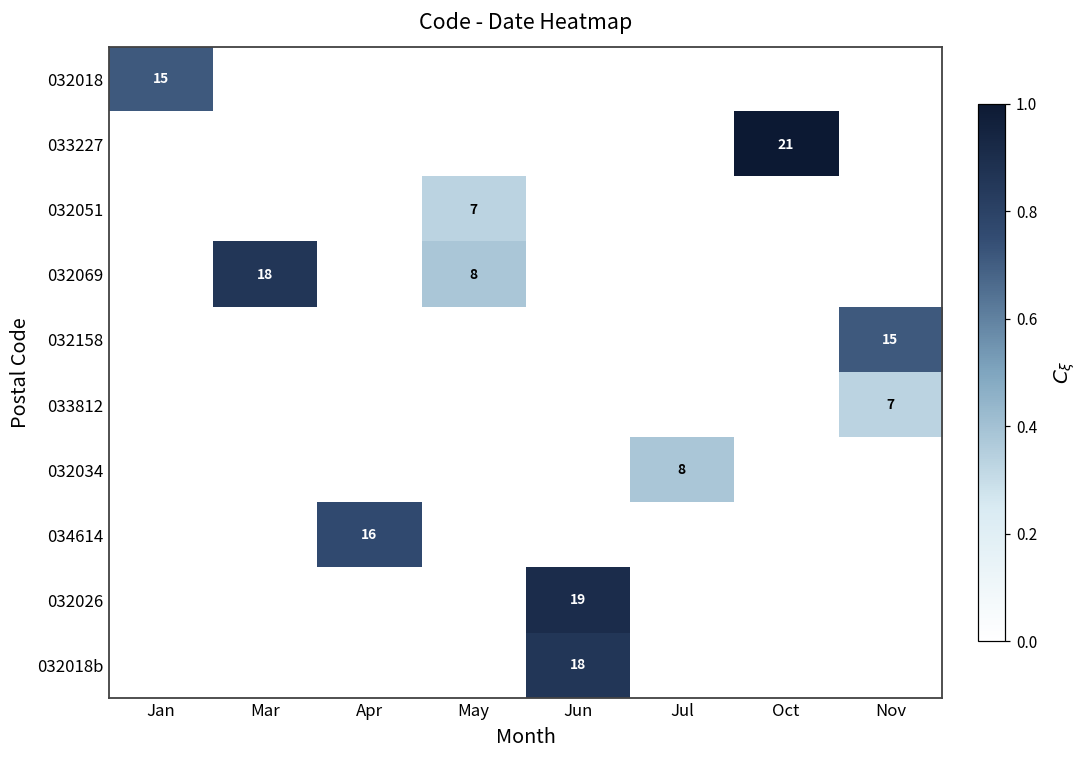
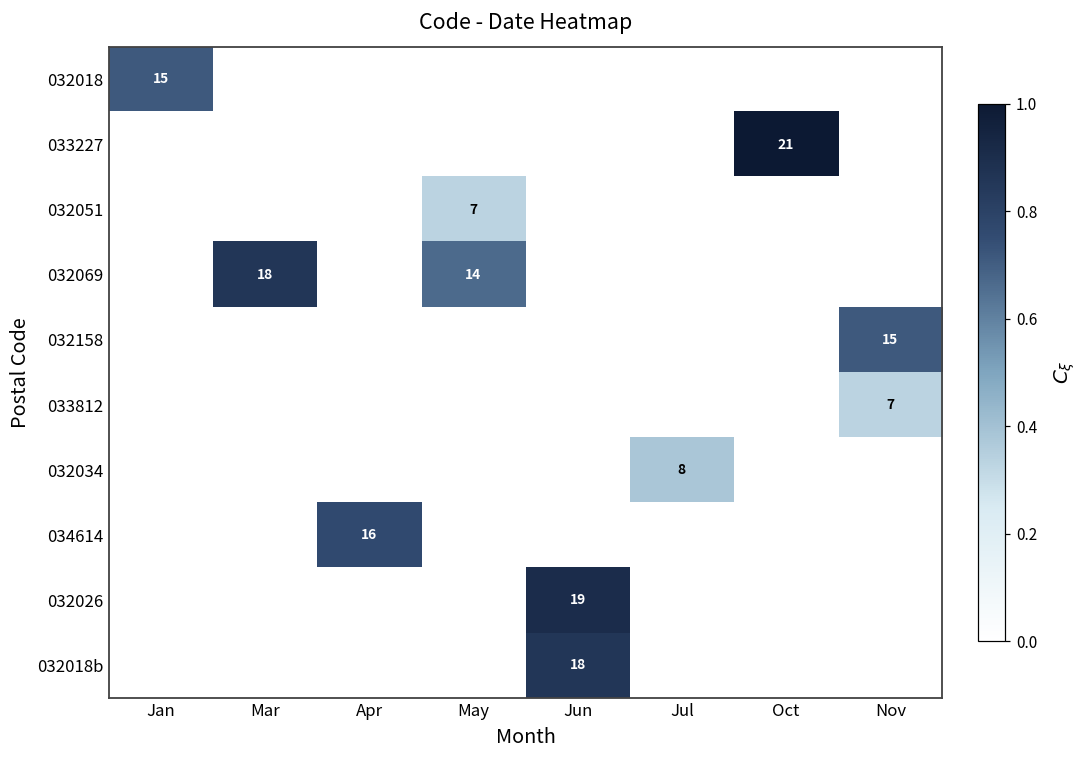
  {
    "032018": {
      "Jan": 15
    },
    "033227": {
      "Oct": 21
    },
    "032051": {
      "May": 7
    },
    "032069": {
      "Mar": 18,
-     "May": 8
+     "May": 14
    },
    "032158": {
      "Nov": 15
    },
    "033812": {
      "Nov": 7
    },
    "032034": {
      "Jul": 8
    },
    "034614": {
      "Apr": 16
    },
    "032026": {
      "Jun": 19
    },
    "032018b": {
      "Jun": 18
    }
  }
